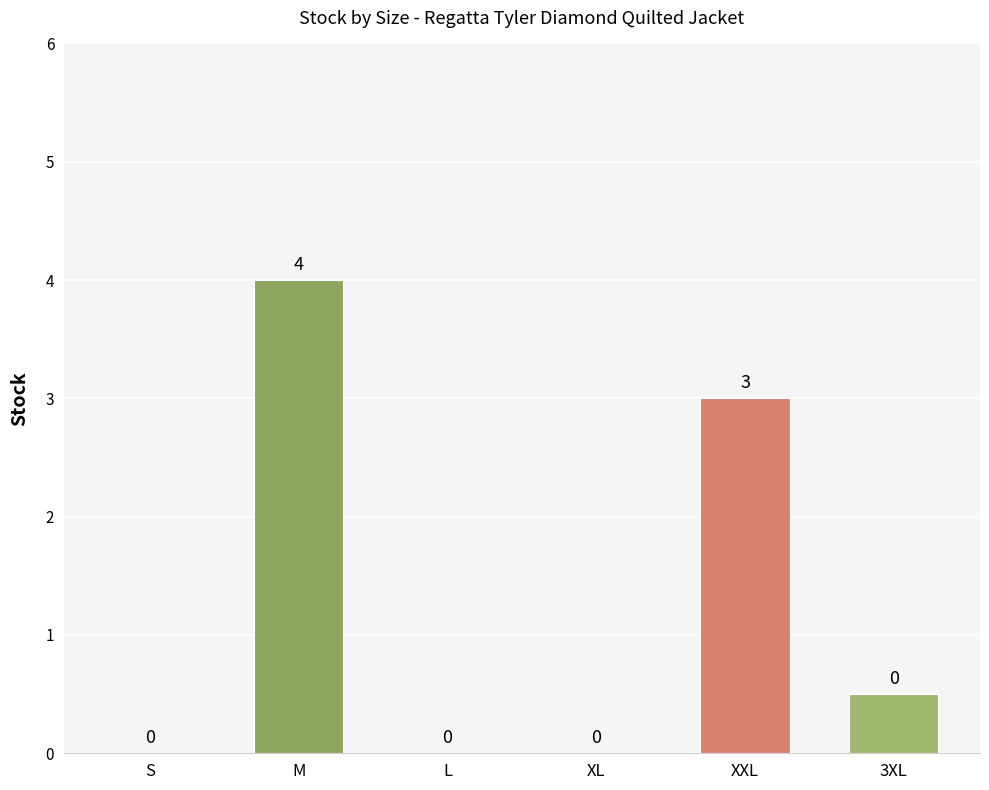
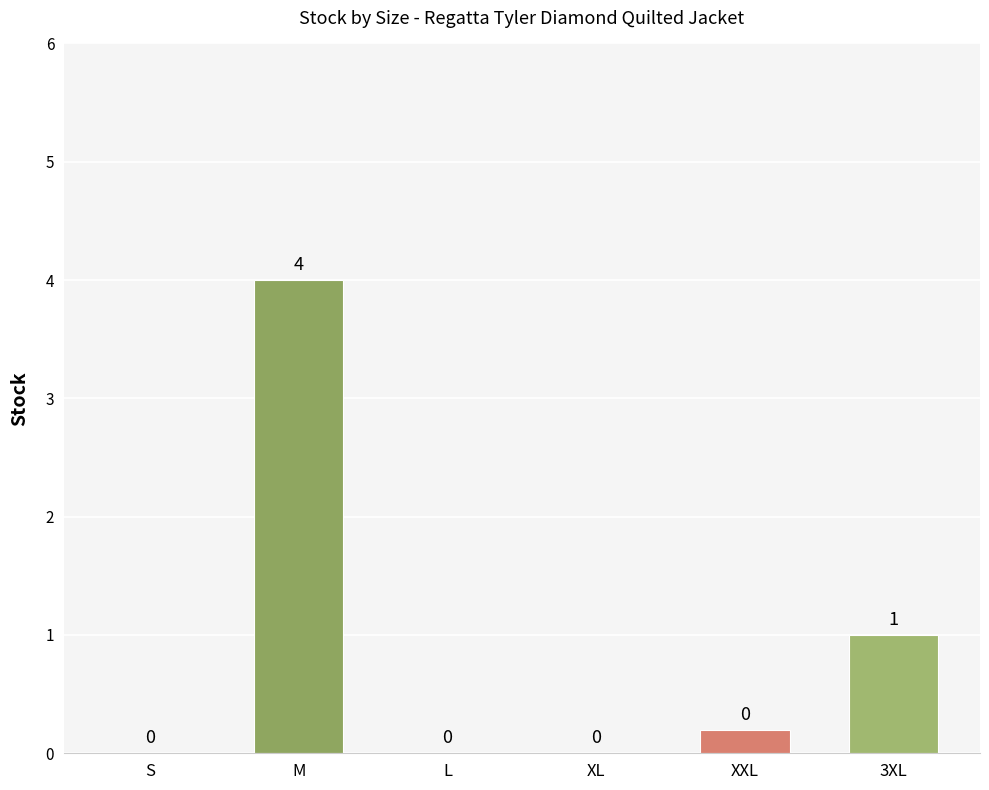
  {
    "S": 0,
    "M": 4,
    "L": 0,
    "XL": 0,
-   "XXL": 3,
-   "3XL": 0
+   "XXL": 0,
+   "3XL": 1
  }
